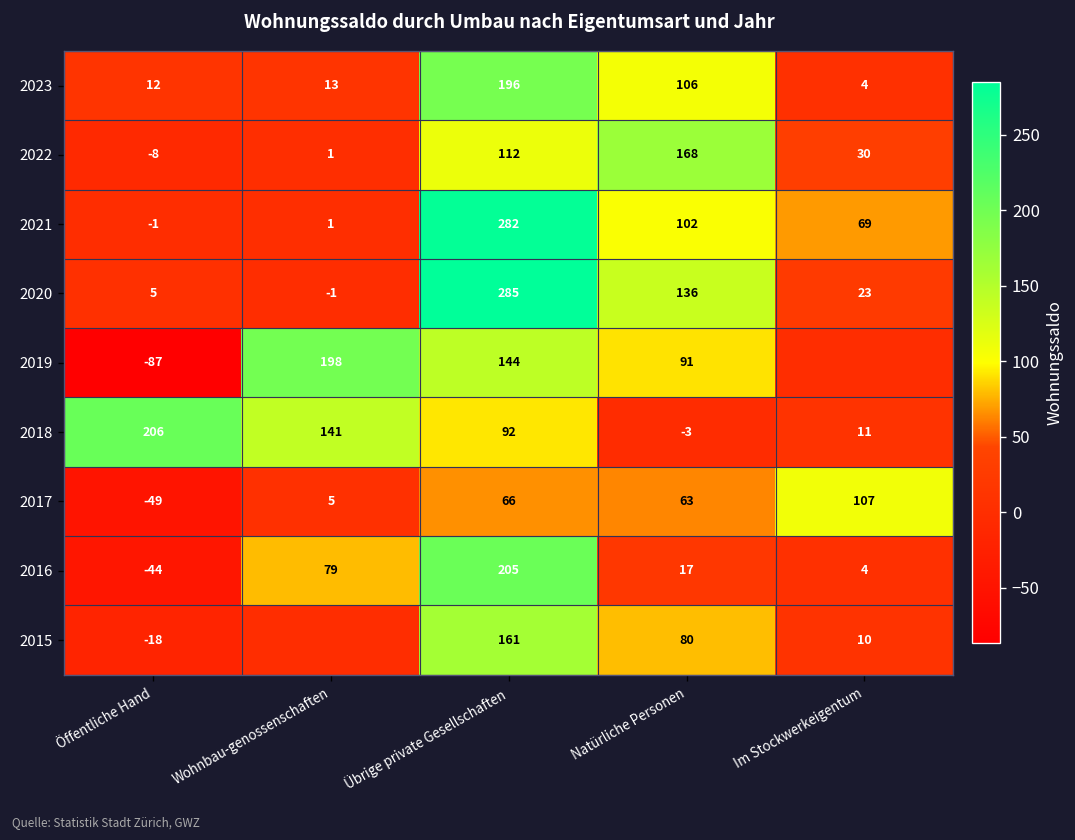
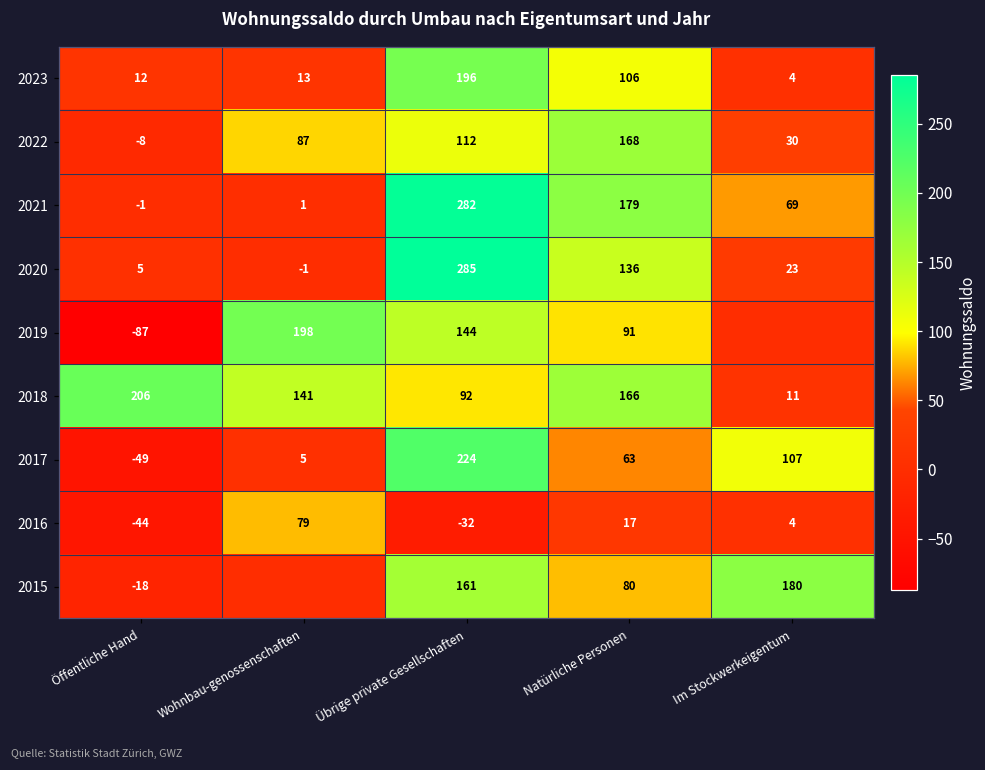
  {
    "2023": {
      "Öffentliche Hand": 12,
      "Wohnbau-genossenschaften": 13,
      "Übrige private Gesellschaften": 196,
      "Natürliche Personen": 106,
      "Im Stockwerkeigentum": 4
    },
    "2022": {
      "Öffentliche Hand": -8,
-     "Wohnbau-genossenschaften": 1,
+     "Wohnbau-genossenschaften": 87,
      "Übrige private Gesellschaften": 112,
      "Natürliche Personen": 168,
      "Im Stockwerkeigentum": 30
    },
    "2021": {
      "Öffentliche Hand": -1,
      "Wohnbau-genossenschaften": 1,
      "Übrige private Gesellschaften": 282,
-     "Natürliche Personen": 102,
+     "Natürliche Personen": 179,
      "Im Stockwerkeigentum": 69
    },
    "2020": {
      "Öffentliche Hand": 5,
      "Wohnbau-genossenschaften": -1,
      "Übrige private Gesellschaften": 285,
      "Natürliche Personen": 136,
      "Im Stockwerkeigentum": 23
    },
    "2019": {
      "Öffentliche Hand": -87,
      "Wohnbau-genossenschaften": 198,
      "Übrige private Gesellschaften": 144,
      "Natürliche Personen": 91
    },
    "2018": {
      "Öffentliche Hand": 206,
      "Wohnbau-genossenschaften": 141,
      "Übrige private Gesellschaften": 92,
-     "Natürliche Personen": -3,
+     "Natürliche Personen": 166,
      "Im Stockwerkeigentum": 11
    },
    "2017": {
      "Öffentliche Hand": -49,
      "Wohnbau-genossenschaften": 5,
-     "Übrige private Gesellschaften": 66,
+     "Übrige private Gesellschaften": 224,
      "Natürliche Personen": 63,
      "Im Stockwerkeigentum": 107
    },
    "2016": {
      "Öffentliche Hand": -44,
      "Wohnbau-genossenschaften": 79,
-     "Übrige private Gesellschaften": 205,
+     "Übrige private Gesellschaften": -32,
      "Natürliche Personen": 17,
      "Im Stockwerkeigentum": 4
    },
    "2015": {
      "Öffentliche Hand": -18,
      "Übrige private Gesellschaften": 161,
      "Natürliche Personen": 80,
-     "Im Stockwerkeigentum": 10
+     "Im Stockwerkeigentum": 180
    }
  }
